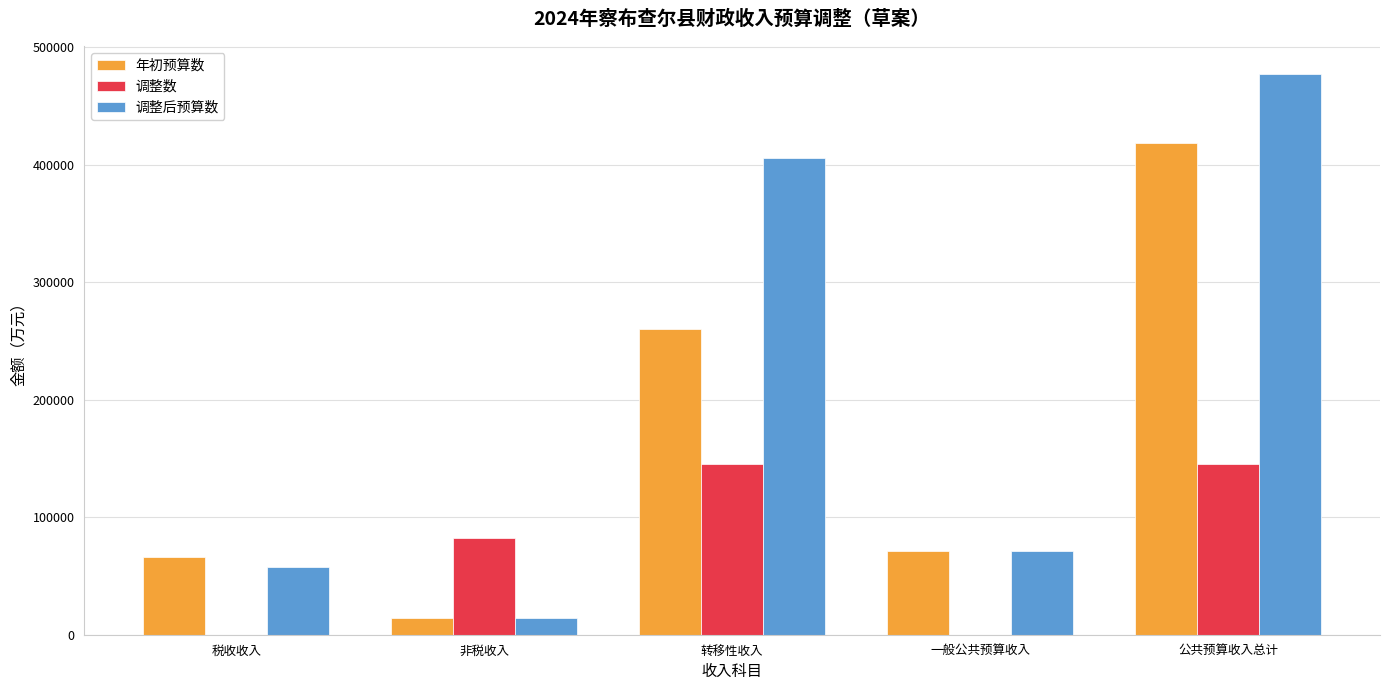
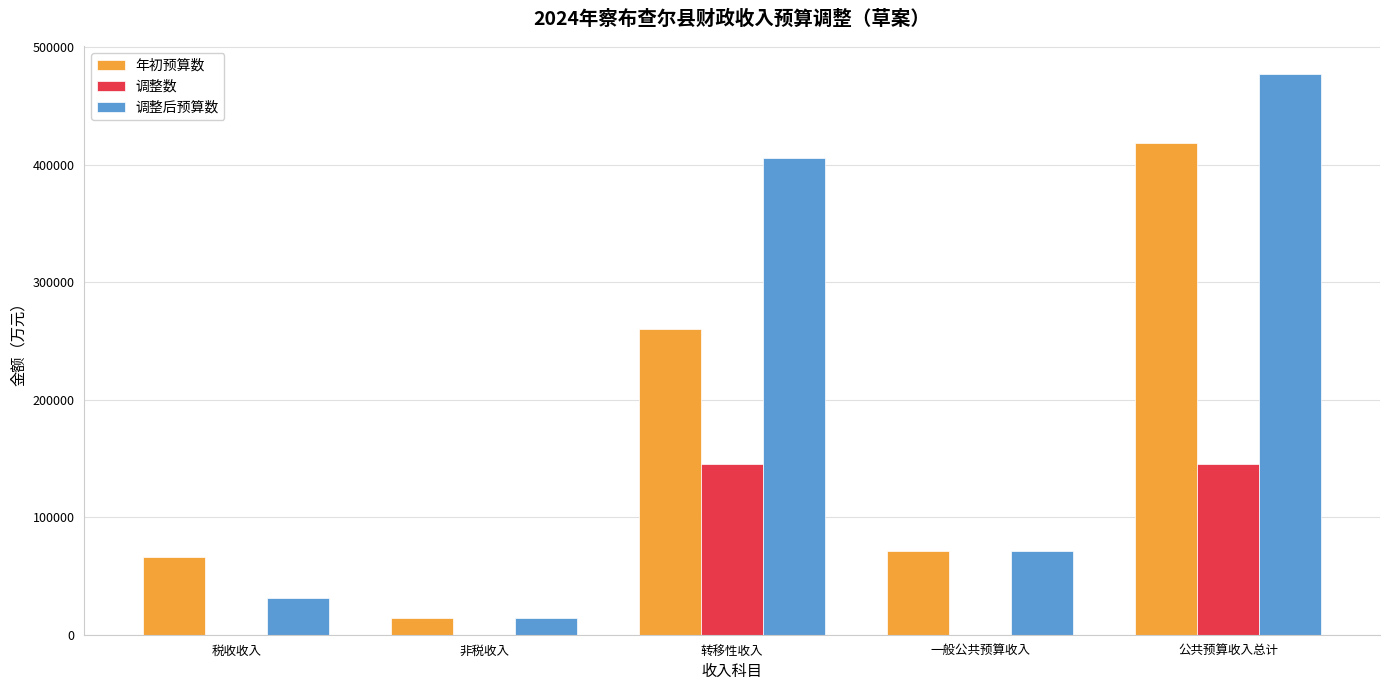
  {
    "年初预算数": {
      "税收收入": 66000,
      "非税收入": 14000,
      "转移性收入": 260000,
      "一般公共预算收入": 72000,
      "公共预算收入总计": 419000
    },
    "调整数": {
      "税收收入": 0,
-     "非税收入": 82000,
+     "非税收入": 0,
      "转移性收入": 145000,
      "一般公共预算收入": 0,
      "公共预算收入总计": 145000
    },
    "调整后预算数": {
-     "税收收入": 57000,
+     "税收收入": 32000,
      "非税收入": 14000,
      "转移性收入": 406000,
      "一般公共预算收入": 72000,
      "公共预算收入总计": 477000
    }
  }
